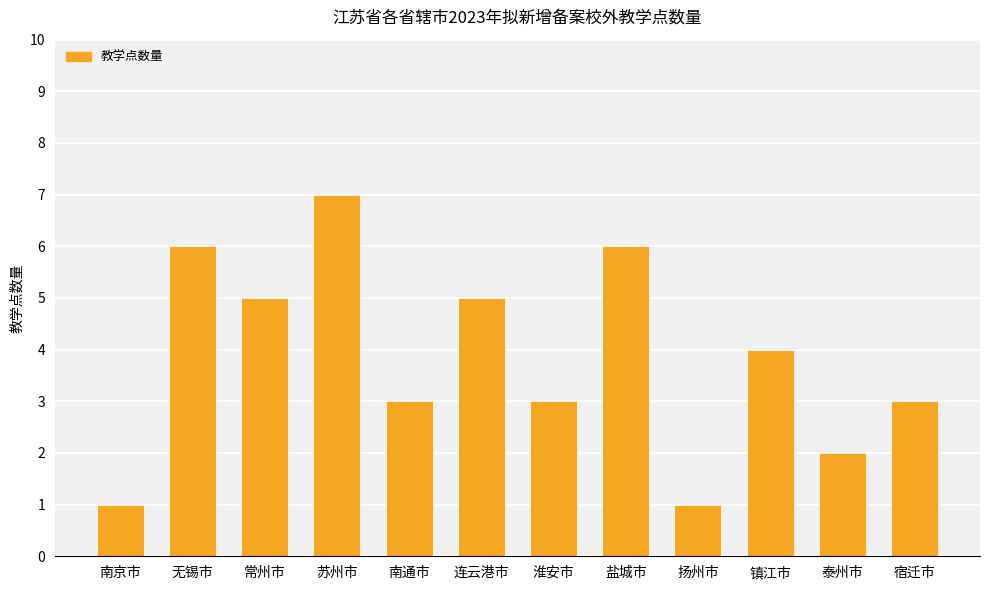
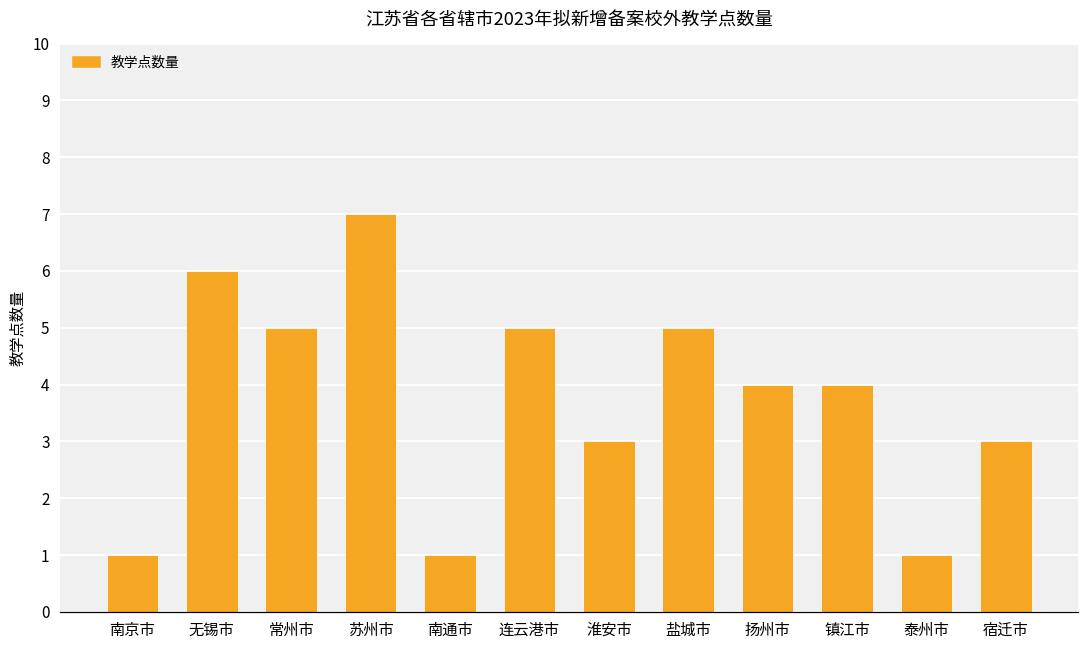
  {
    "南京市": 1,
    "无锡市": 6,
    "常州市": 5,
    "苏州市": 7,
-   "南通市": 3,
+   "南通市": 1,
    "连云港市": 5,
    "淮安市": 3,
-   "盐城市": 6,
-   "扬州市": 1,
+   "盐城市": 5,
+   "扬州市": 4,
    "镇江市": 4,
-   "泰州市": 2,
+   "泰州市": 1,
    "宿迁市": 3
  }
